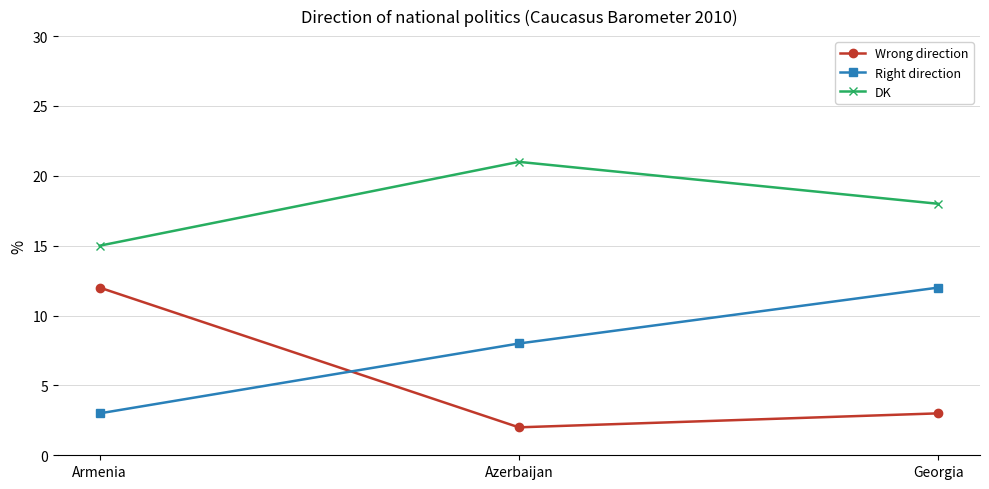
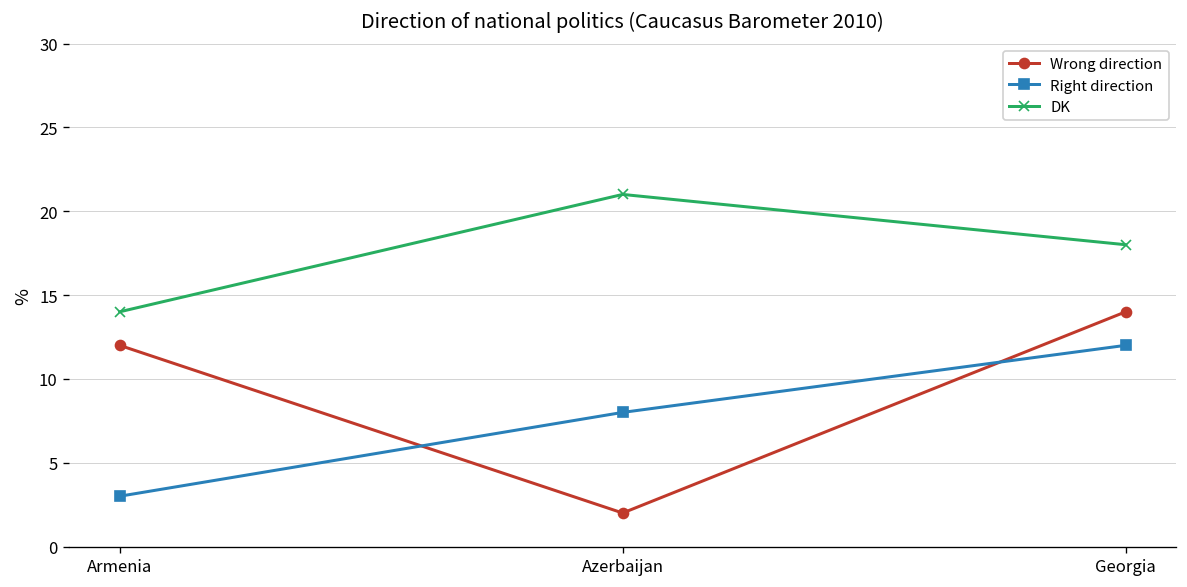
  {
    "Wrong direction": {
      "Armenia": 12,
      "Azerbaijan": 2,
-     "Georgia": 3
+     "Georgia": 14
    },
    "Right direction": {
      "Armenia": 3,
      "Azerbaijan": 8,
      "Georgia": 12
    },
    "DK": {
-     "Armenia": 15,
+     "Armenia": 14,
      "Azerbaijan": 21,
      "Georgia": 18
    }
  }
